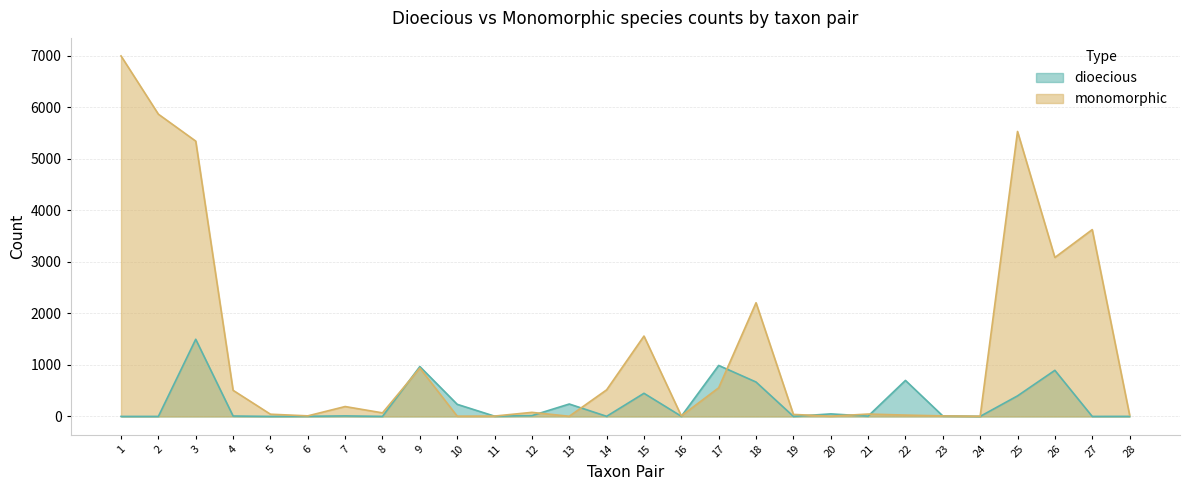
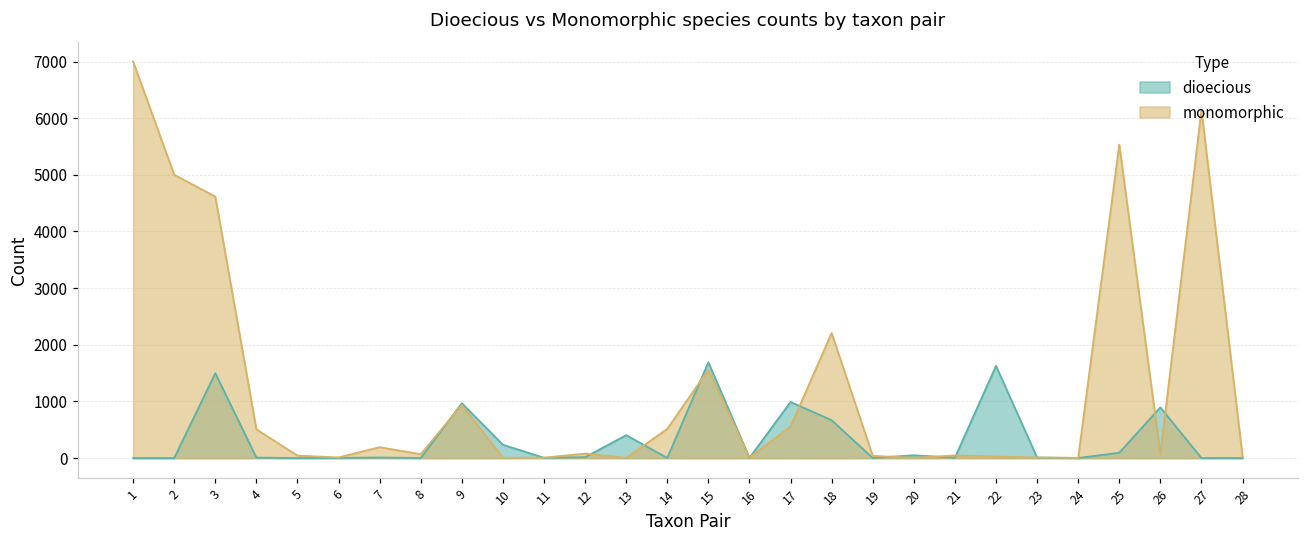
  {
    "dioecious": {
      "1": 0,
      "2": 0,
      "3": 1500,
      "4": 0,
      "7": 0,
      "8": 0,
      "10": 200,
      "12": 0,
-     "13": 200,
+     "13": 400,
      "14": 0,
-     "15": 500,
+     "15": 1700,
      "17": 1000,
      "18": 700,
-     "22": 700,
-     "25": 400,
+     "22": 1600,
+     "25": 100,
      "26": 900,
      "27": 0
    },
    "monomorphic": {
      "1": 7000,
-     "2": 5900,
-     "3": 5300,
+     "2": 5000,
+     "3": 4600,
      "4": 500,
      "7": 200,
      "8": 100,
      "10": 0,
      "12": 100,
      "13": 0,
      "14": 500,
      "15": 1600,
      "17": 600,
      "18": 2200,
      "22": 0,
      "25": 5500,
-     "26": 3100,
-     "27": 3600
+     "26": 100,
+     "27": 6100
    }
  }
